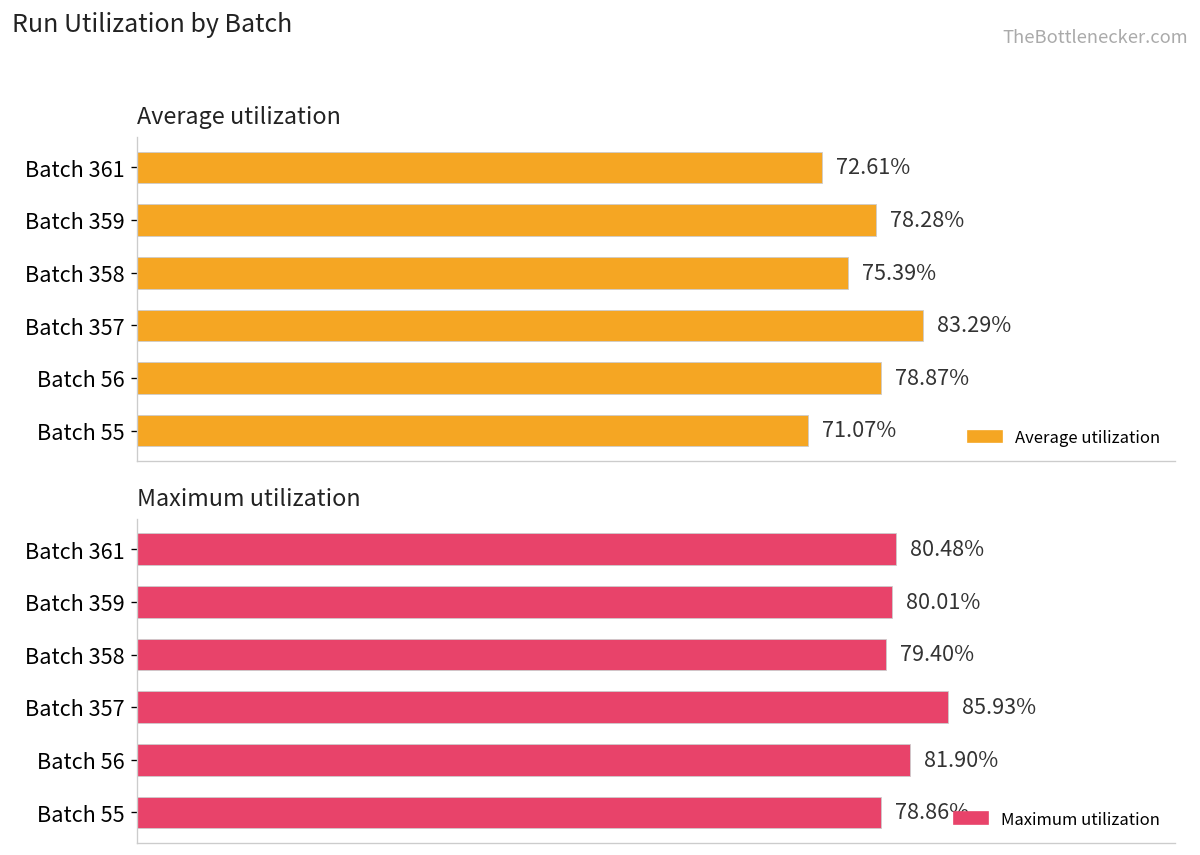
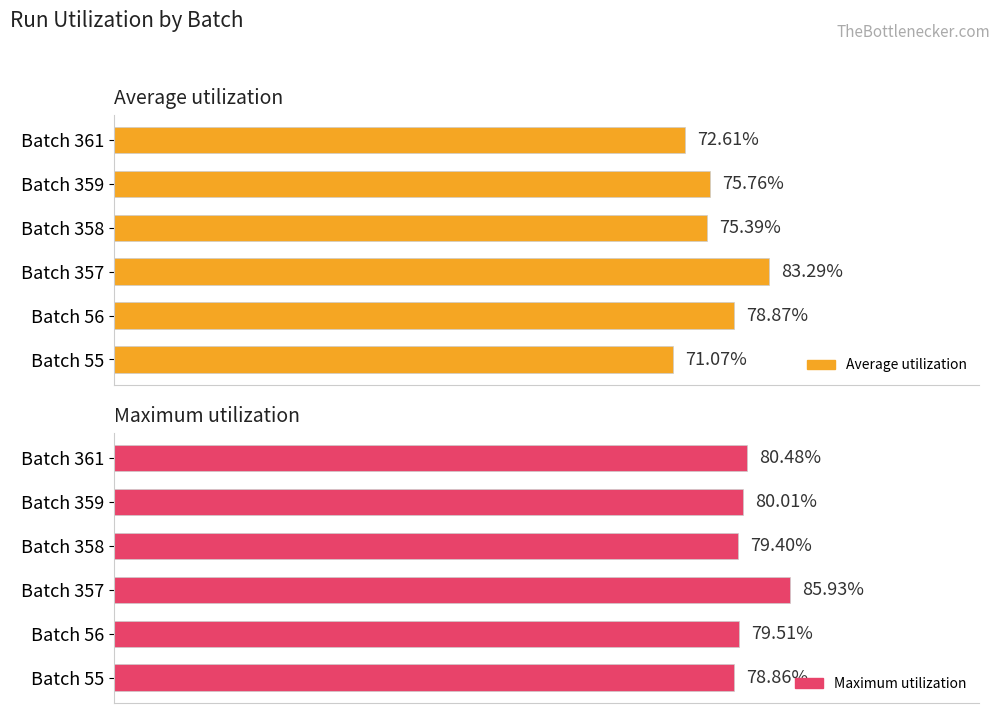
  {
    "Average utilization": {
      "Batch 361": "72.61%",
-     "Batch 359": "78.28%",
+     "Batch 359": "75.76%",
      "Batch 358": "75.39%",
      "Batch 357": "83.29%",
      "Batch 56": "78.87%",
      "Batch 55": "71.07%"
    },
    "Maximum utilization": {
      "Batch 361": "80.48%",
      "Batch 359": "80.01%",
      "Batch 358": "79.40%",
      "Batch 357": "85.93%",
-     "Batch 56": "81.90%",
+     "Batch 56": "79.51%",
      "Batch 55": "78.86%"
    }
  }
